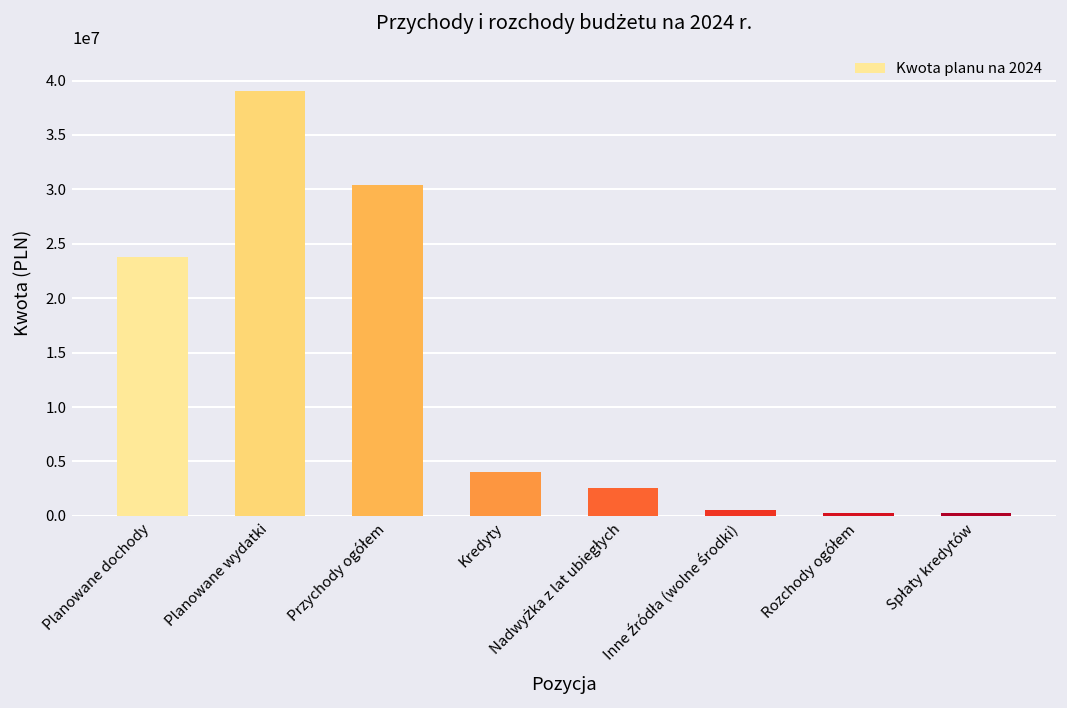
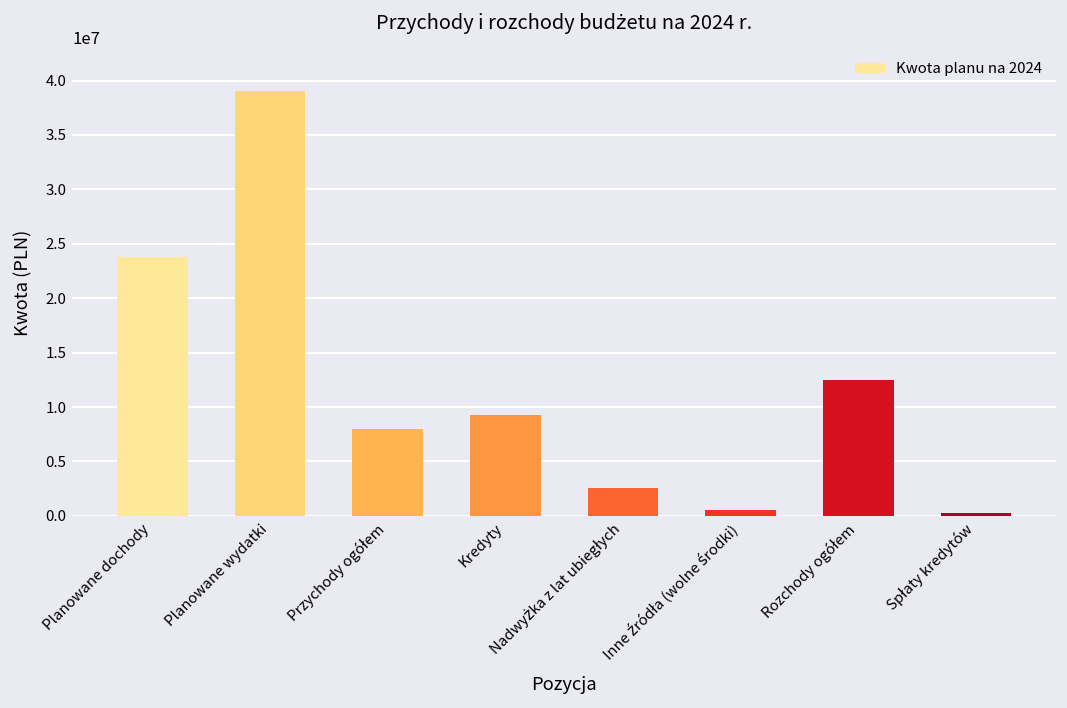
  {
    "Planowane dochody": 24000000,
    "Planowane wydatki": 39000000,
-   "Przychody ogółem": 30000000,
-   "Kredyty": 4000000,
+   "Przychody ogółem": 8000000,
+   "Kredyty": 9000000,
    "Nadwyżka z lat ubiegłych": 3000000,
    "Inne źródła (wolne środki)": 1000000,
-   "Rozchody ogółem": 0
+   "Rozchody ogółem": 13000000
  }
